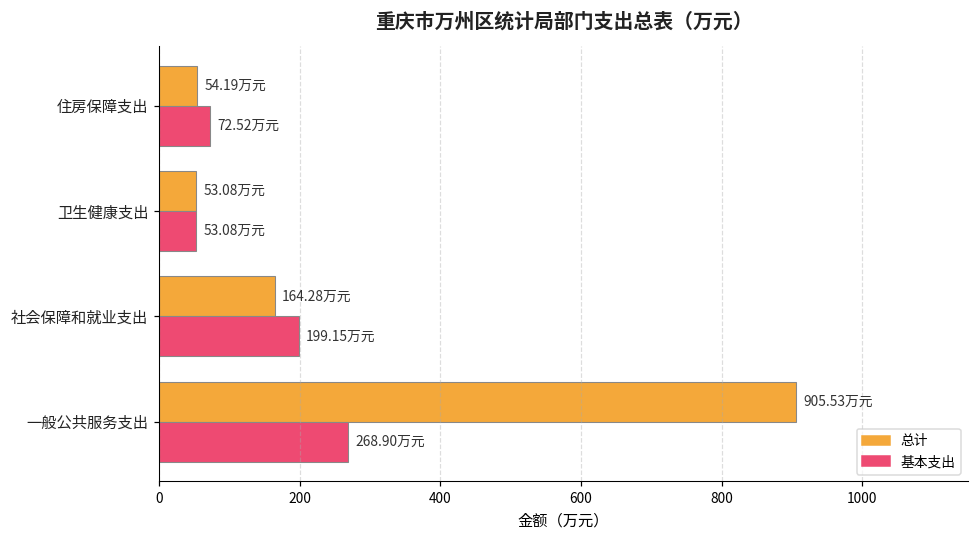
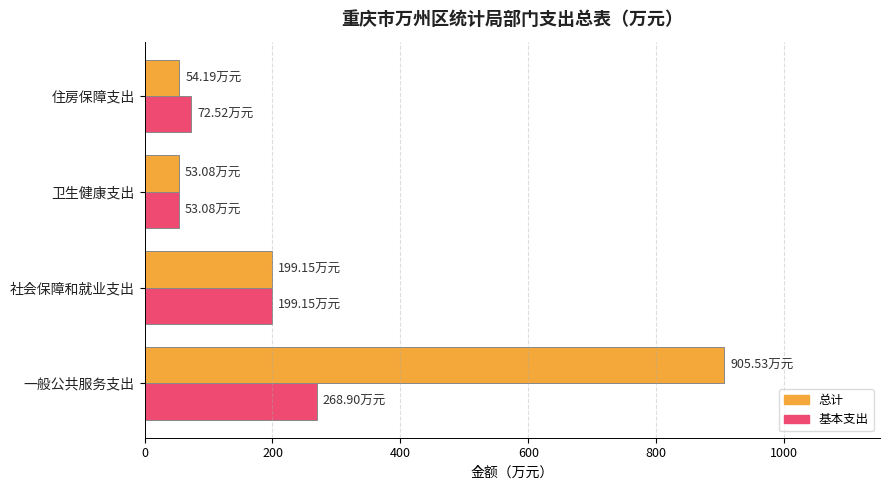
  {
    "总计": {
      "住房保障支出": 54.19,
      "卫生健康支出": 53.08,
-     "社会保障和就业支出": 164.28,
+     "社会保障和就业支出": 199.15,
      "一般公共服务支出": 905.53
    },
    "基本支出": {
      "住房保障支出": 72.52,
      "卫生健康支出": 53.08,
      "社会保障和就业支出": 199.15,
      "一般公共服务支出": 268.90
    }
  }
